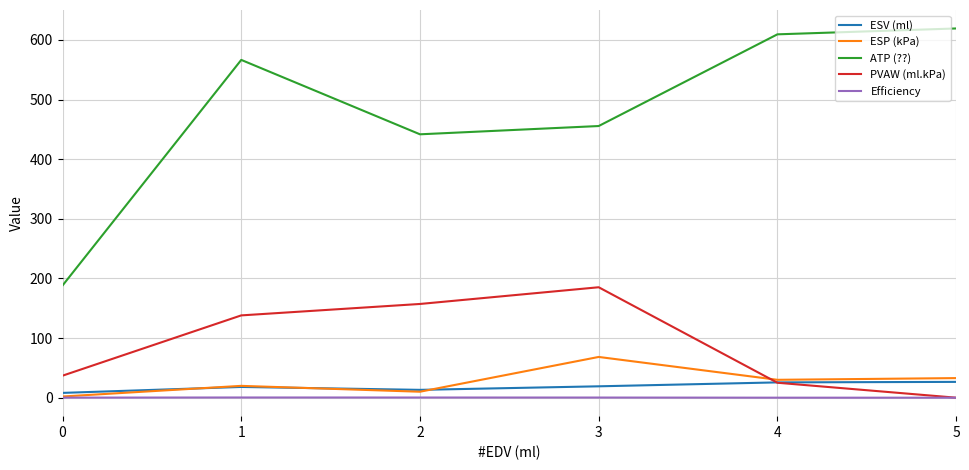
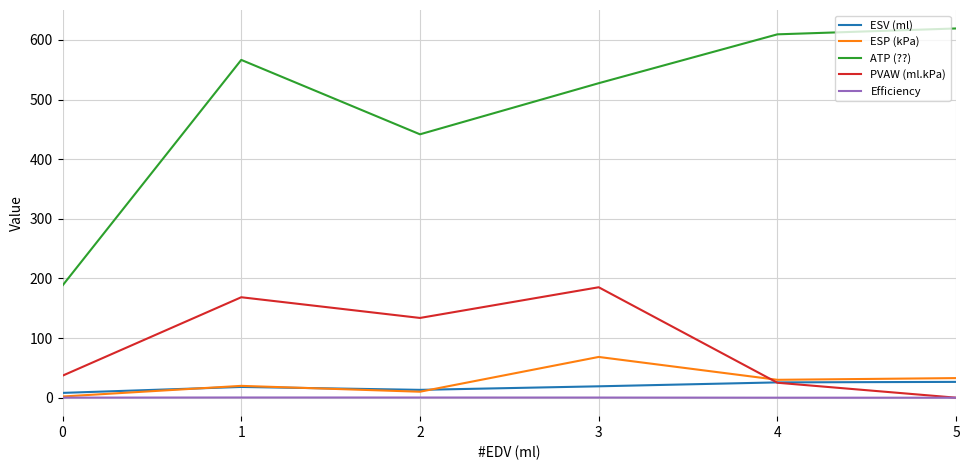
  {
    "ESV (ml)": {
      "0": 10,
      "3": 20,
      "5": 30
    },
    "ESP (kPa)": {
      "3": 70,
      "4": 30,
      "5": 30
    },
    "ATP (??)": {
      "0": 190,
      "1": 570,
      "2": 440,
-     "3": 460,
+     "3": 530,
      "4": 610,
      "5": 620
    },
    "PVAW (ml.kPa)": {
      "0": 40,
-     "1": 140,
-     "2": 160,
+     "1": 170,
+     "2": 130,
      "3": 190
    },
    "Efficiency": {
      "1": 0,
      "2": 0,
      "3": 0,
      "4": 0
    }
  }
